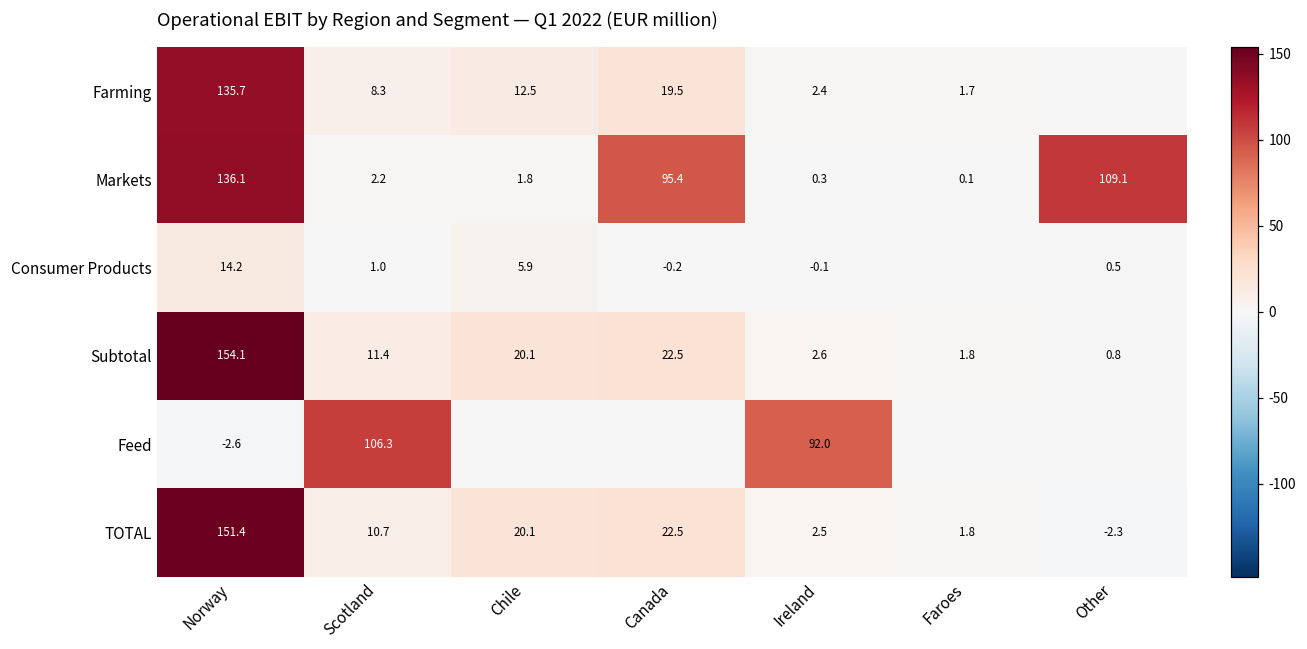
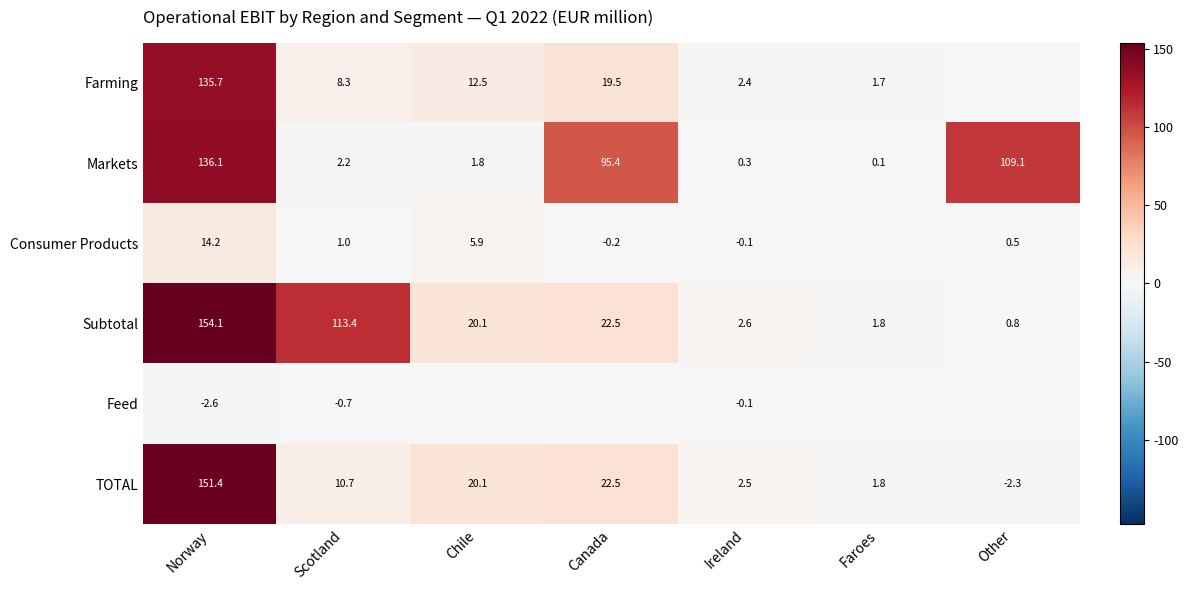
  {
    "Farming": {
      "Norway": 135.7,
      "Scotland": 8.3,
      "Chile": 12.5,
      "Canada": 19.5,
      "Ireland": 2.4,
      "Faroes": 1.7
    },
    "Markets": {
      "Norway": 136.1,
      "Scotland": 2.2,
      "Chile": 1.8,
      "Canada": 95.4,
      "Ireland": 0.3,
      "Faroes": 0.1,
      "Other": 109.1
    },
    "Consumer Products": {
      "Norway": 14.2,
      "Scotland": 1.0,
      "Chile": 5.9,
      "Canada": -0.2,
      "Ireland": -0.1,
      "Other": 0.5
    },
    "Subtotal": {
      "Norway": 154.1,
-     "Scotland": 11.4,
+     "Scotland": 113.4,
      "Chile": 20.1,
      "Canada": 22.5,
      "Ireland": 2.6,
      "Faroes": 1.8,
      "Other": 0.8
    },
    "Feed": {
      "Norway": -2.6,
-     "Scotland": 106.3,
-     "Ireland": 92.0
+     "Scotland": -0.7,
+     "Ireland": -0.1
    },
    "TOTAL": {
      "Norway": 151.4,
      "Scotland": 10.7,
      "Chile": 20.1,
      "Canada": 22.5,
      "Ireland": 2.5,
      "Faroes": 1.8,
      "Other": -2.3
    }
  }
